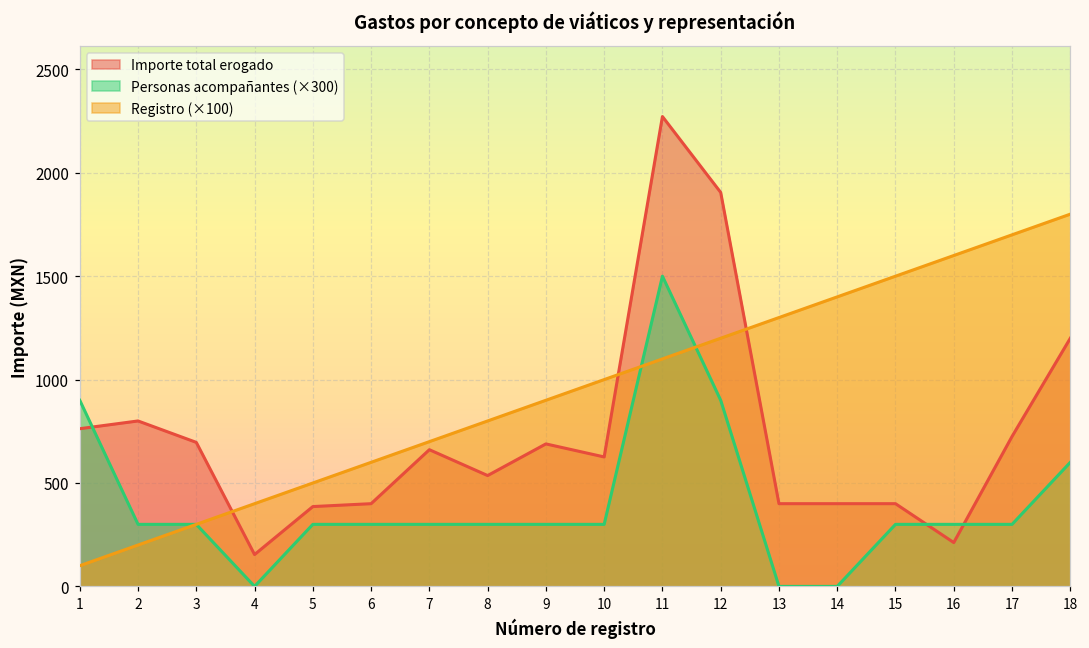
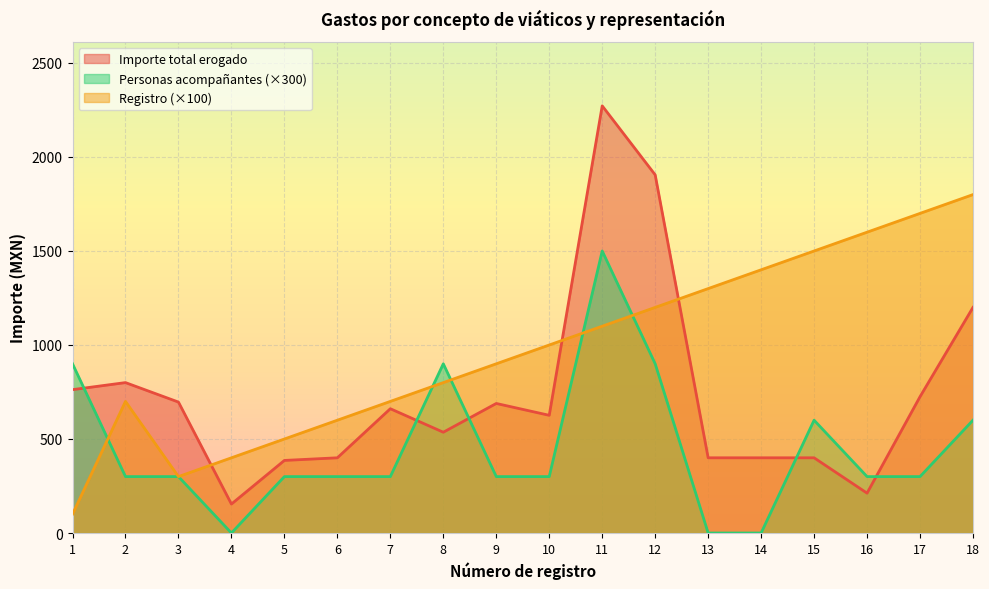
  {
    "Importe total erogado": {
      "1": 760,
      "2": 800,
      "3": 700,
      "4": 150,
      "5": 390,
      "6": 400,
      "7": 660,
      "8": 540,
      "9": 690,
      "10": 630,
      "11": 2270,
      "12": 1910,
      "13": 400,
      "14": 400,
      "15": 400,
      "16": 210,
      "17": 730,
      "18": 1200
    },
    "Personas acompañantes (×300)": {
      "1": 900,
      "2": 300,
      "4": 0,
      "5": 300,
      "6": 300,
      "7": 300,
-     "8": 300,
+     "8": 900,
      "9": 300,
      "10": 300,
      "11": 1500,
      "12": 900,
      "13": 0,
      "14": 0,
-     "15": 300,
+     "15": 600,
      "16": 300,
      "17": 300,
      "18": 600
    },
    "Registro (×100)": {
      "1": 100,
-     "2": 200,
+     "2": 700,
      "4": 400,
      "5": 500,
      "6": 600,
      "7": 700,
      "8": 800,
      "9": 900,
      "10": 1000,
      "11": 1100,
      "12": 1200,
      "13": 1300,
      "14": 1400,
      "15": 1500,
      "16": 1600,
      "17": 1700,
      "18": 1800
    }
  }
